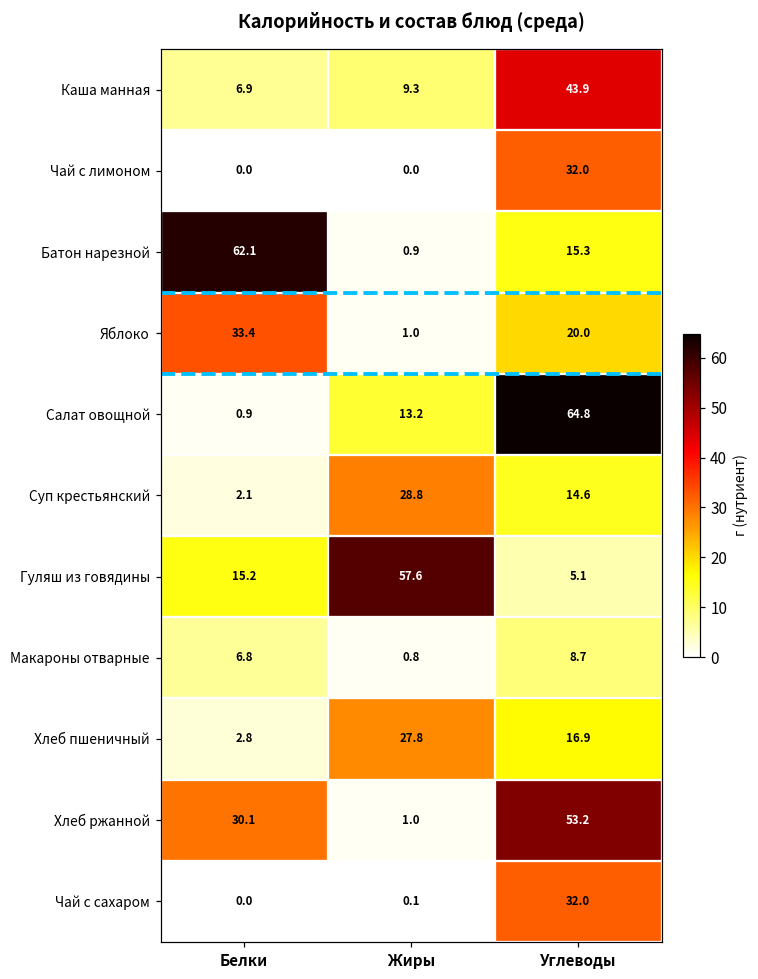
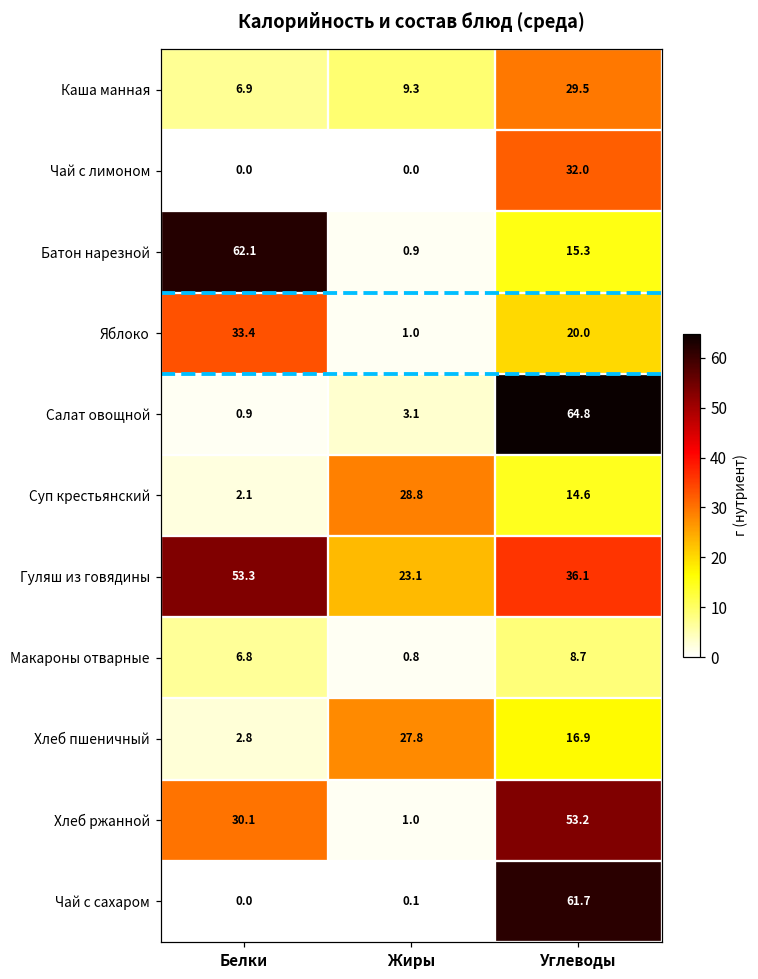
  {
    "Каша манная": {
      "Белки": 6.9,
      "Жиры": 9.3,
-     "Углеводы": 43.9
+     "Углеводы": 29.5
    },
    "Чай с лимоном": {
      "Белки": 0.0,
      "Жиры": 0.0,
      "Углеводы": 32.0
    },
    "Батон нарезной": {
      "Белки": 62.1,
      "Жиры": 0.9,
      "Углеводы": 15.3
    },
    "Яблоко": {
      "Белки": 33.4,
      "Жиры": 1.0,
      "Углеводы": 20.0
    },
    "Салат овощной": {
      "Белки": 0.9,
-     "Жиры": 13.2,
+     "Жиры": 3.1,
      "Углеводы": 64.8
    },
    "Суп крестьянский": {
      "Белки": 2.1,
      "Жиры": 28.8,
      "Углеводы": 14.6
    },
    "Гуляш из говядины": {
-     "Белки": 15.2,
-     "Жиры": 57.6,
-     "Углеводы": 5.1
+     "Белки": 53.3,
+     "Жиры": 23.1,
+     "Углеводы": 36.1
    },
    "Макароны отварные": {
      "Белки": 6.8,
      "Жиры": 0.8,
      "Углеводы": 8.7
    },
    "Хлеб пшеничный": {
      "Белки": 2.8,
      "Жиры": 27.8,
      "Углеводы": 16.9
    },
    "Хлеб ржанной": {
      "Белки": 30.1,
      "Жиры": 1.0,
      "Углеводы": 53.2
    },
    "Чай с сахаром": {
      "Белки": 0.0,
      "Жиры": 0.1,
-     "Углеводы": 32.0
+     "Углеводы": 61.7
    }
  }
